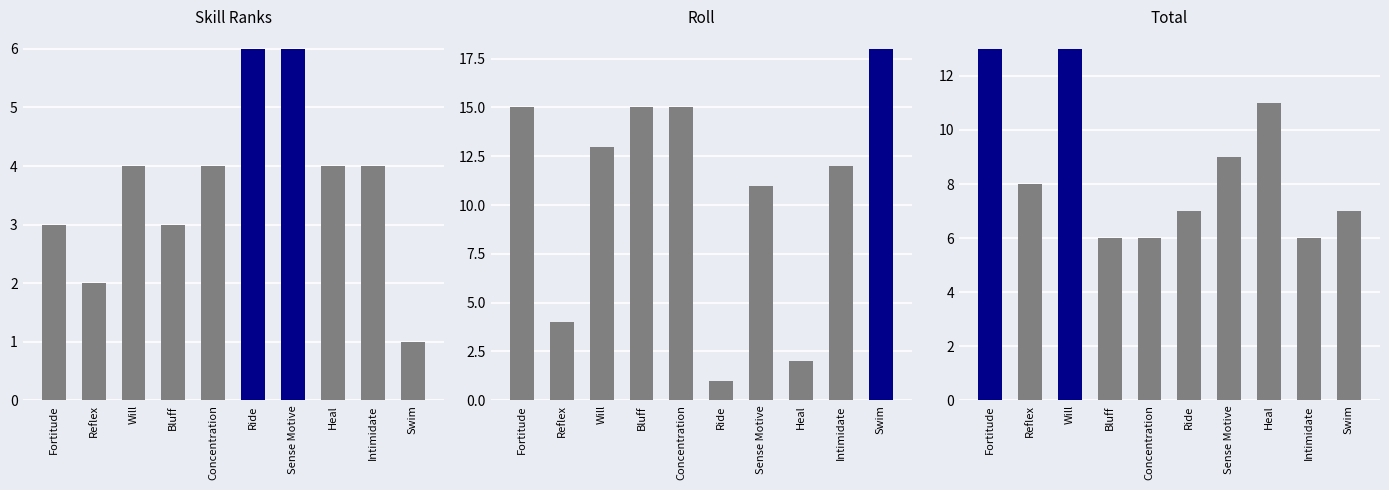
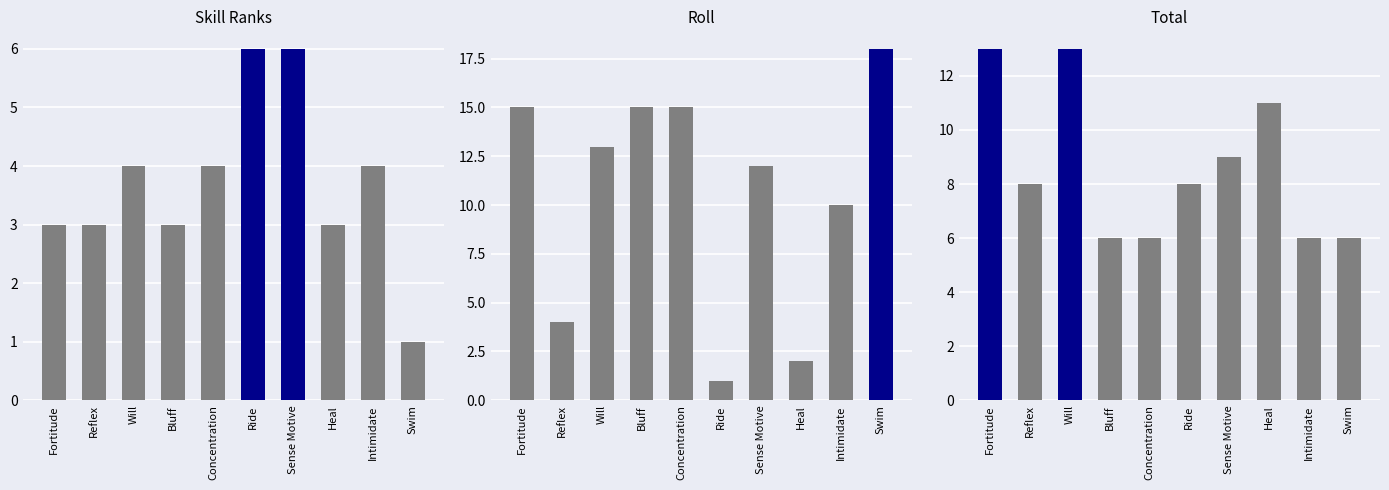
  {
    "Skill Ranks": {
      "Fortitude": 3,
-     "Reflex": 2,
+     "Reflex": 3,
      "Will": 4,
      "Bluff": 3,
      "Concentration": 4,
      "Ride": 6,
      "Sense Motive": 6,
-     "Heal": 4,
+     "Heal": 3,
      "Intimidate": 4,
      "Swim": 1
    },
    "Roll": {
      "Fortitude": 15,
      "Reflex": 4,
      "Will": 13,
      "Bluff": 15,
      "Concentration": 15,
      "Ride": 1,
-     "Sense Motive": 11,
+     "Sense Motive": 12,
      "Heal": 2,
-     "Intimidate": 12,
+     "Intimidate": 10,
      "Swim": 18
    },
    "Total": {
      "Fortitude": 13,
      "Reflex": 8,
      "Will": 13,
      "Bluff": 6,
      "Concentration": 6,
-     "Ride": 7,
+     "Ride": 8,
      "Sense Motive": 9,
      "Heal": 11,
      "Intimidate": 6,
-     "Swim": 7
+     "Swim": 6
    }
  }
